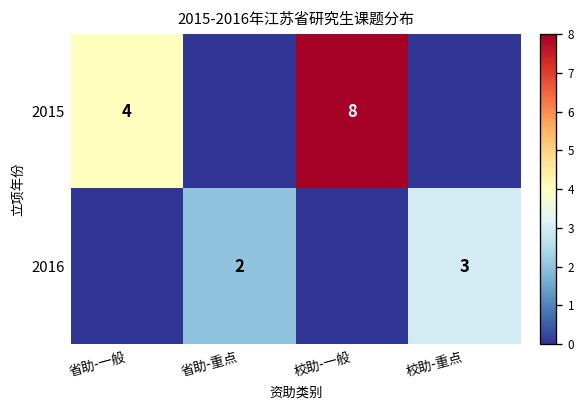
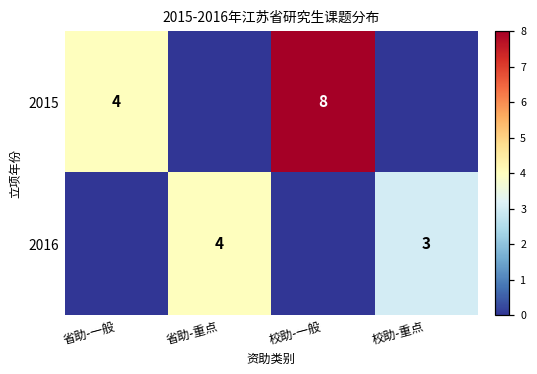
  {
    "2015": {
      "省助-一般": 4,
      "校助-一般": 8
    },
    "2016": {
-     "省助-重点": 2,
+     "省助-重点": 4,
      "校助-重点": 3
    }
  }
